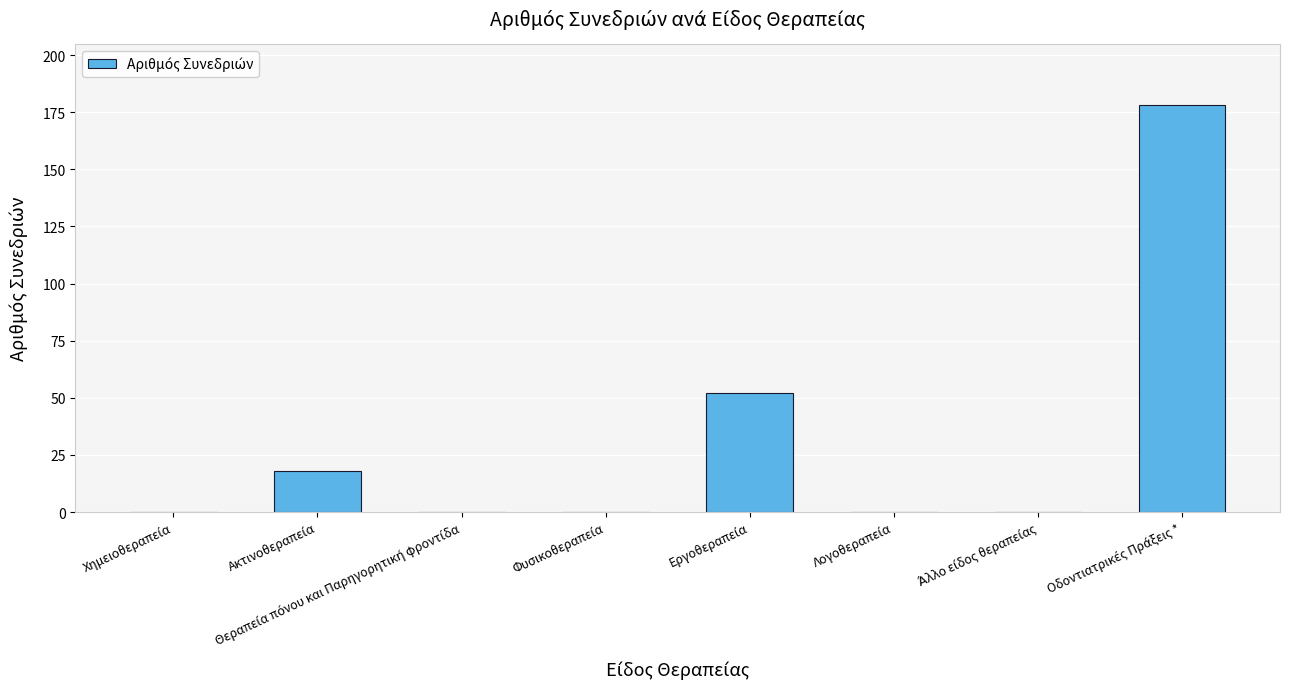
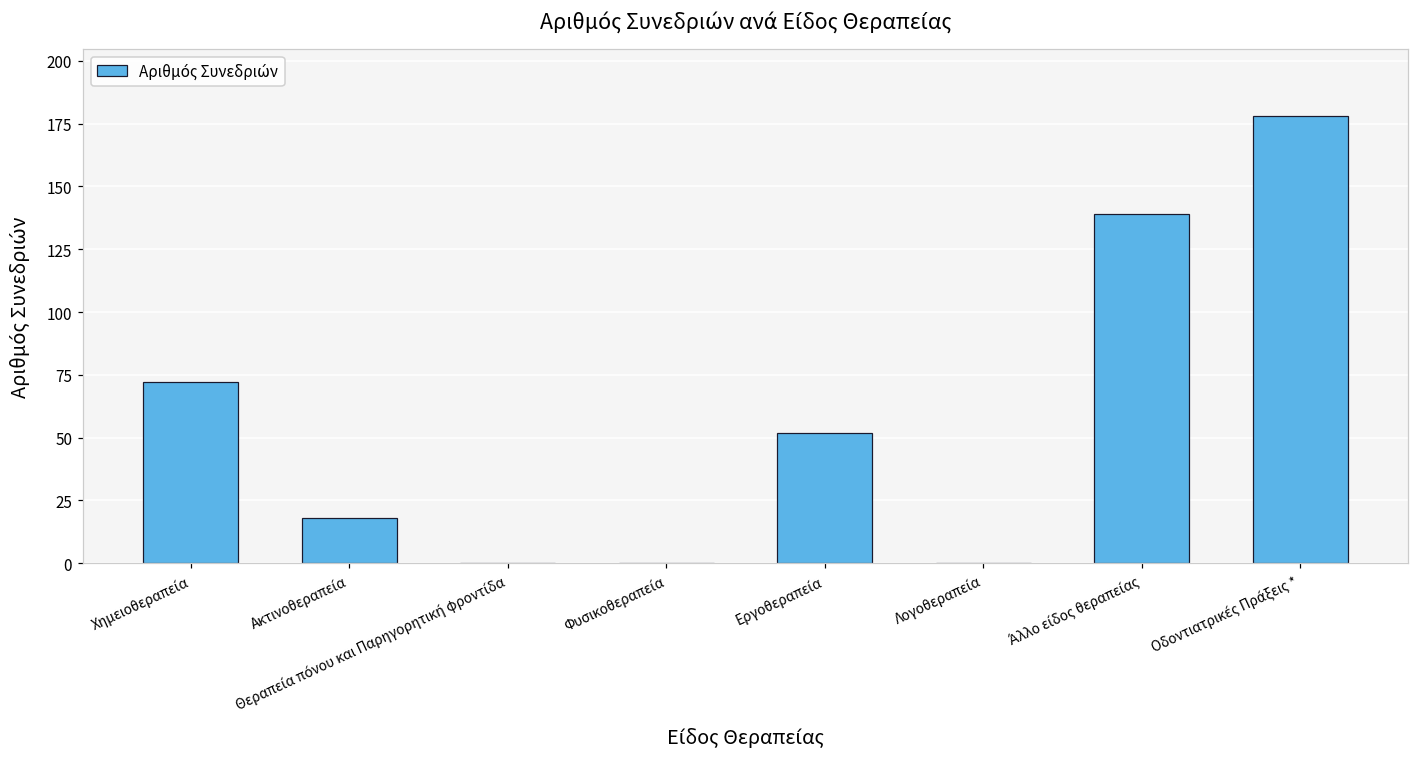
  {
-   "Χημειοθεραπεία": 0,
+   "Χημειοθεραπεία": 72,
    "Ακτινοθεραπεία": 18,
    "Θεραπεία πόνου και Παρηγορητική φροντίδα": 0,
    "Φυσικοθεραπεία": 0,
    "Εργοθεραπεία": 52,
    "Λογοθεραπεία": 0,
-   "Άλλο είδος θεραπείας": 0,
+   "Άλλο είδος θεραπείας": 139,
    "Οδοντιατρικές Πράξεις *": 178
  }
